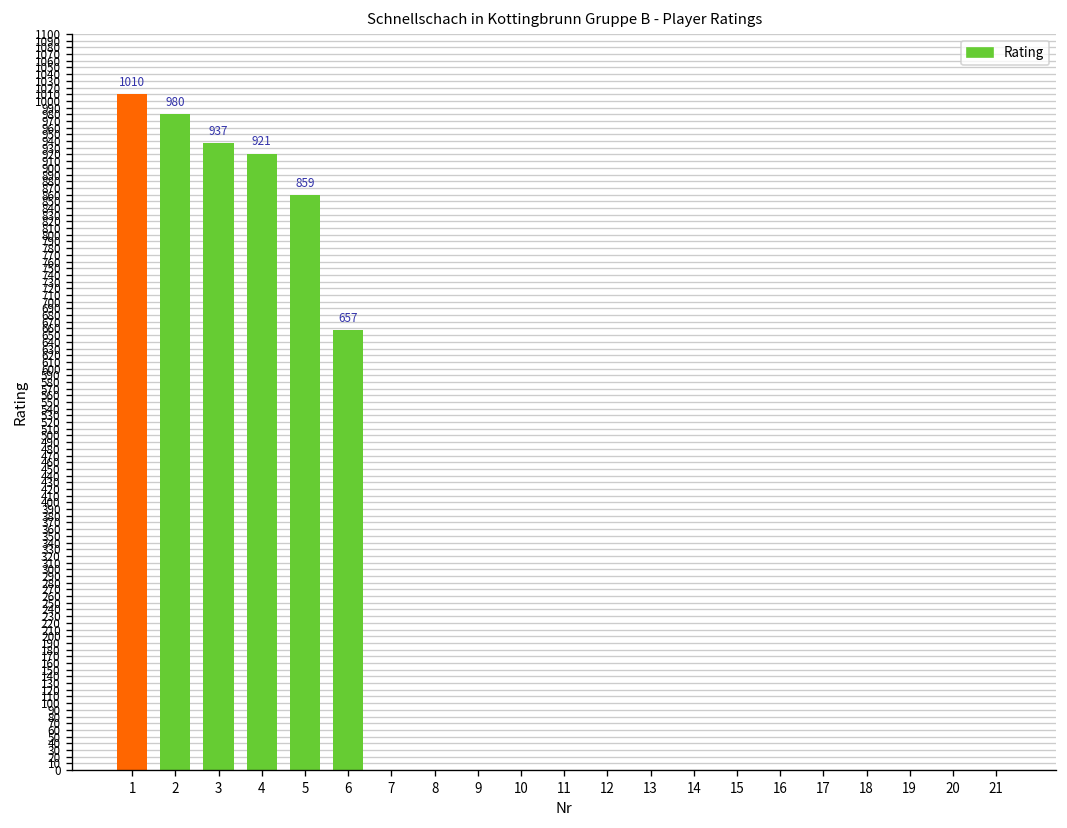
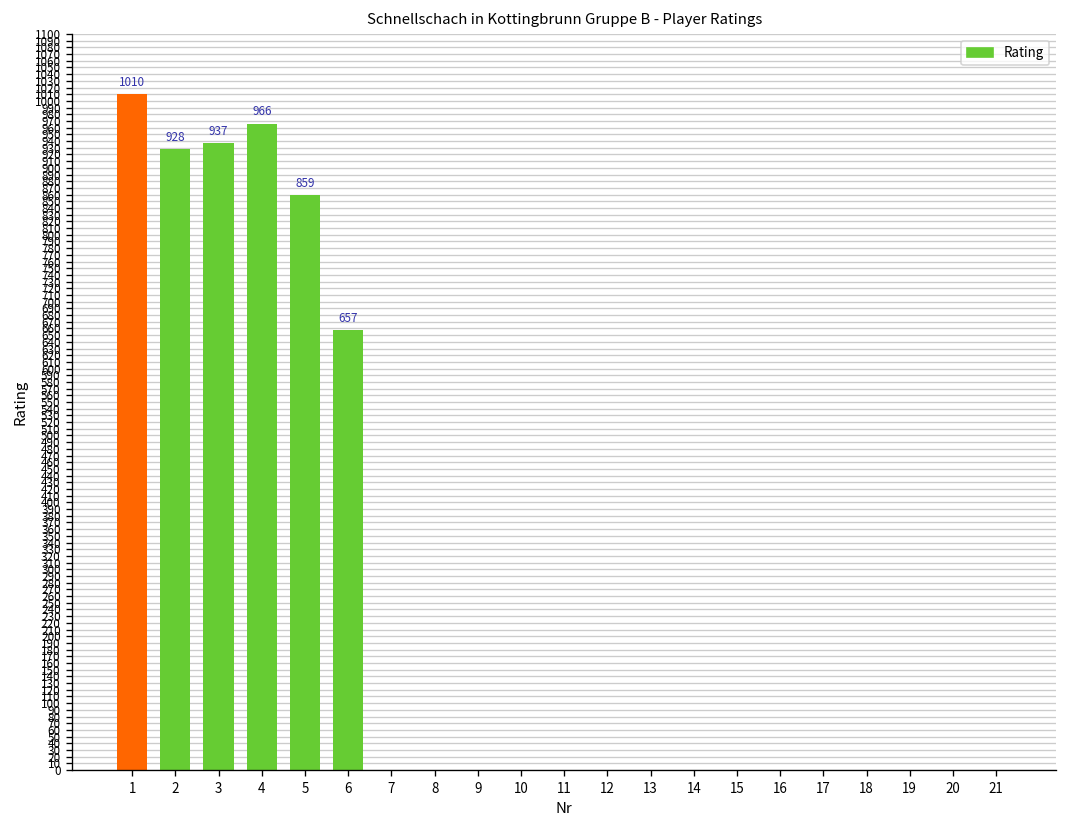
  {
    "1": 1010,
-   "2": 980,
+   "2": 928,
    "3": 937,
-   "4": 921,
+   "4": 966,
    "5": 859,
    "6": 657
  }
